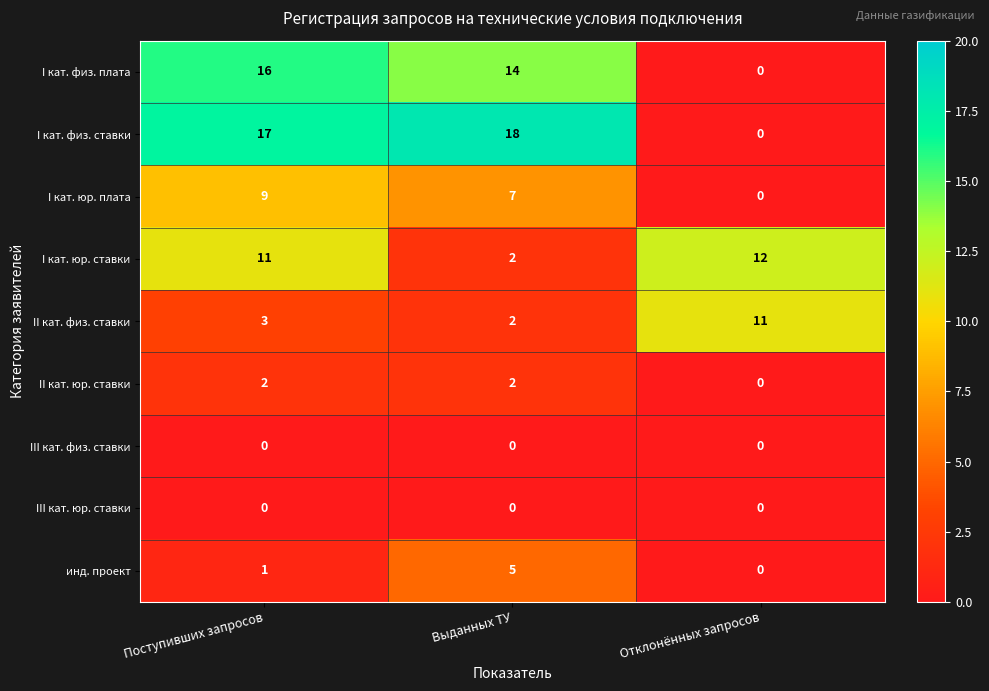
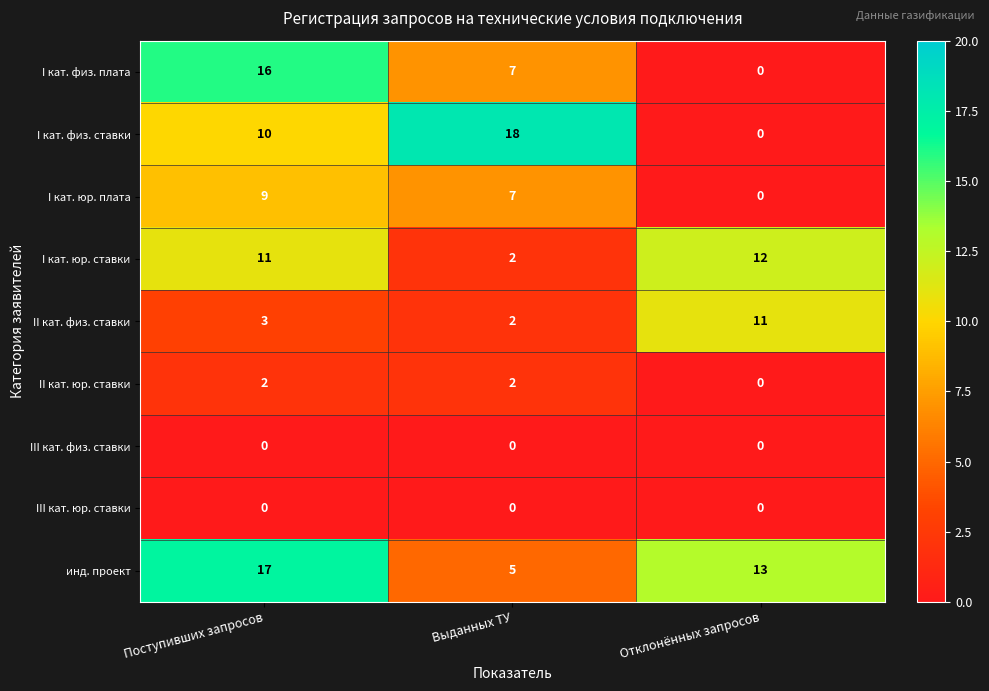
  {
    "I кат. физ. плата": {
      "Поступивших запросов": 16,
-     "Выданных ТУ": 14,
+     "Выданных ТУ": 7,
      "Отклонённых запросов": 0
    },
    "I кат. физ. ставки": {
-     "Поступивших запросов": 17,
+     "Поступивших запросов": 10,
      "Выданных ТУ": 18,
      "Отклонённых запросов": 0
    },
    "I кат. юр. плата": {
      "Поступивших запросов": 9,
      "Выданных ТУ": 7,
      "Отклонённых запросов": 0
    },
    "I кат. юр. ставки": {
      "Поступивших запросов": 11,
      "Выданных ТУ": 2,
      "Отклонённых запросов": 12
    },
    "II кат. физ. ставки": {
      "Поступивших запросов": 3,
      "Выданных ТУ": 2,
      "Отклонённых запросов": 11
    },
    "II кат. юр. ставки": {
      "Поступивших запросов": 2,
      "Выданных ТУ": 2,
      "Отклонённых запросов": 0
    },
    "III кат. физ. ставки": {
      "Поступивших запросов": 0,
      "Выданных ТУ": 0,
      "Отклонённых запросов": 0
    },
    "III кат. юр. ставки": {
      "Поступивших запросов": 0,
      "Выданных ТУ": 0,
      "Отклонённых запросов": 0
    },
    "инд. проект": {
-     "Поступивших запросов": 1,
+     "Поступивших запросов": 17,
      "Выданных ТУ": 5,
-     "Отклонённых запросов": 0
+     "Отклонённых запросов": 13
    }
  }
